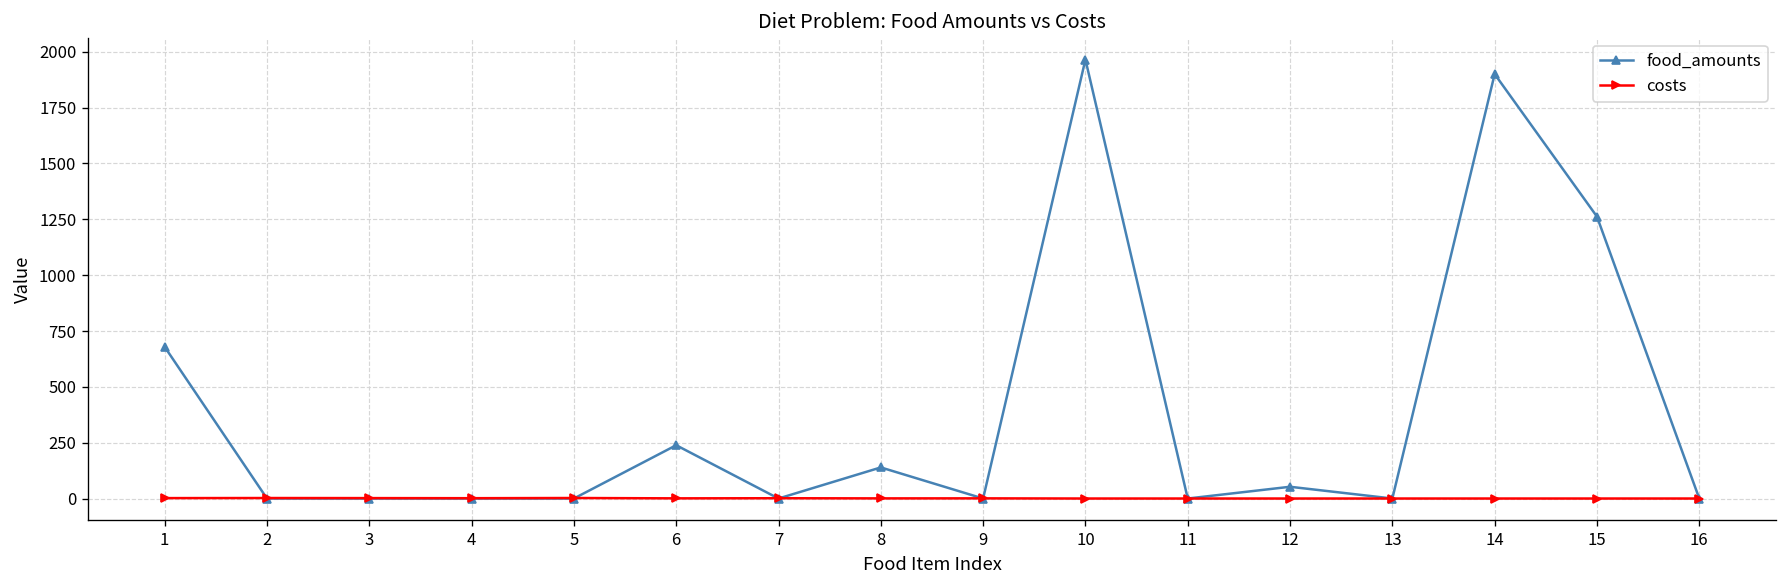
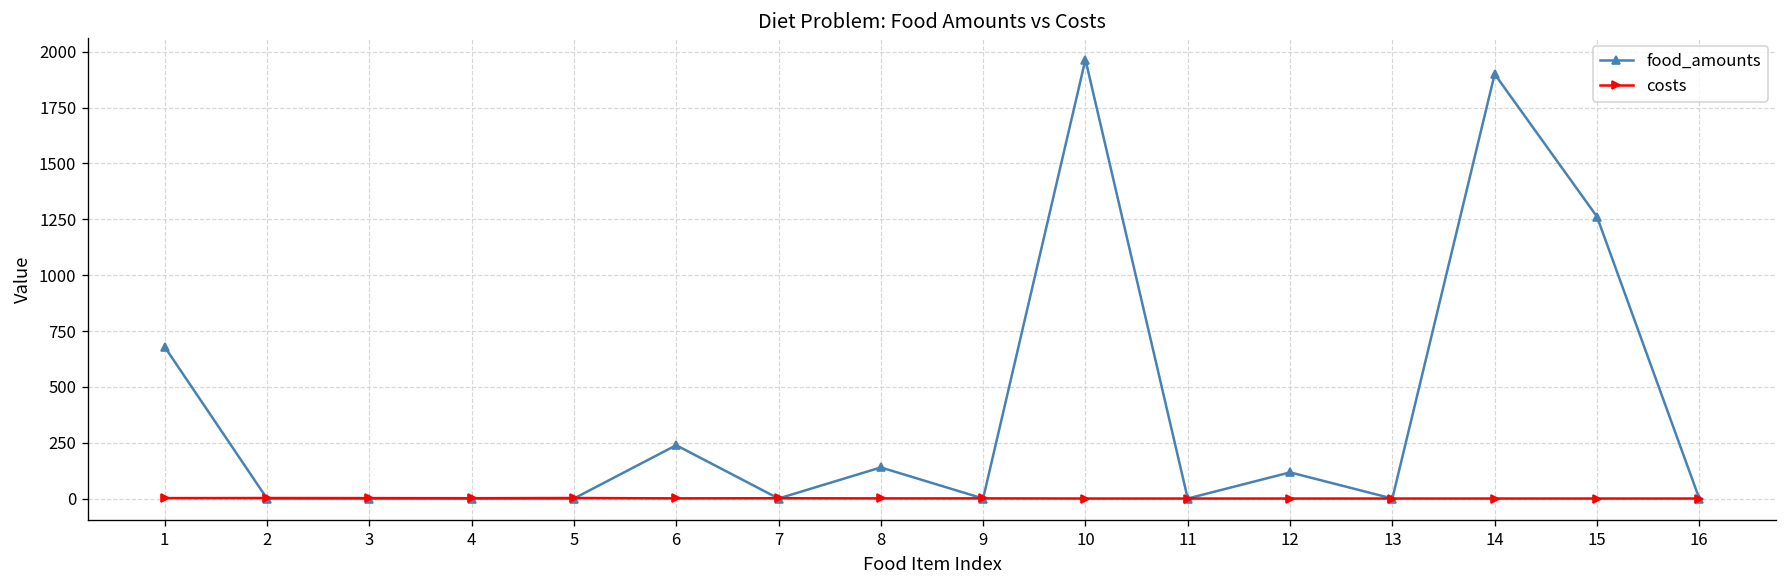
  {
    "food_amounts": {
      "1": 680,
      "6": 240,
      "8": 140,
      "10": 1970,
-     "12": 50,
+     "12": 120,
      "14": 1900,
      "15": 1260
    },
    "costs": {
      "1": 0,
      "6": 0,
      "8": 0,
      "10": 0,
      "12": 0,
      "14": 0,
      "15": 0
    }
  }
